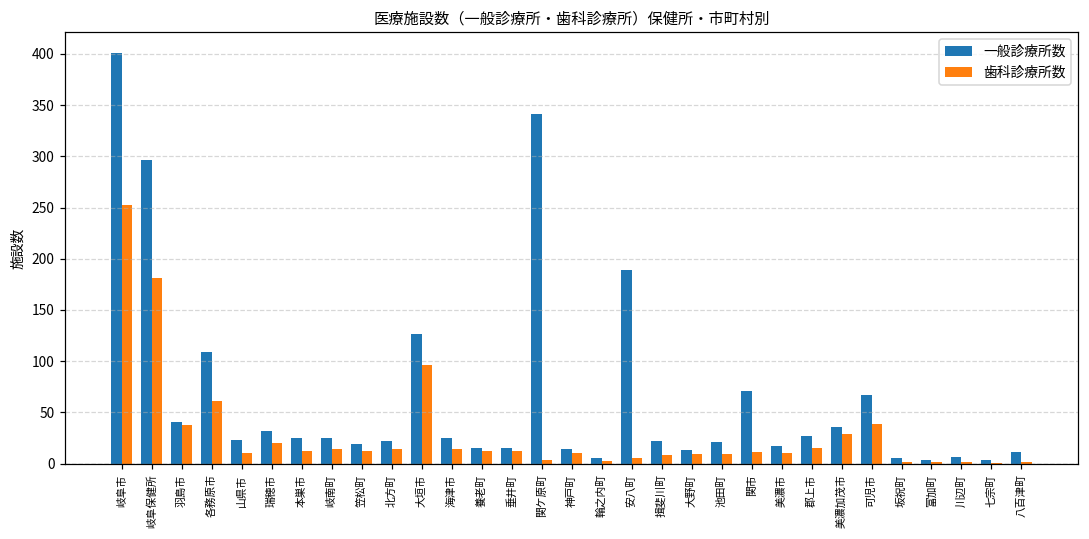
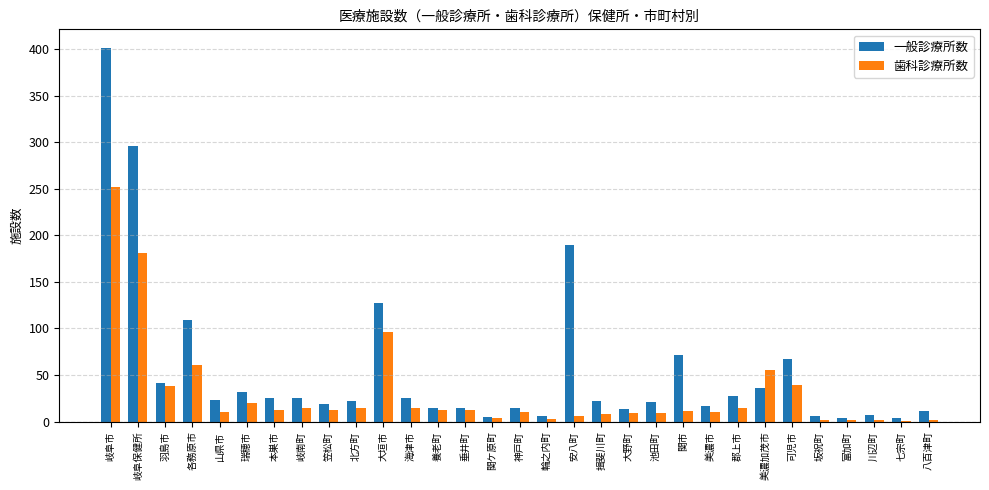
  {
    "一般診療所数": {
      "岐阜市": 400,
      "岐阜保健所": 300,
      "羽島市": 40,
      "各務原市": 110,
      "山県市": 20,
      "瑞穂市": 30,
      "本巣市": 30,
      "岐南町": 30,
      "笠松町": 20,
      "北方町": 20,
      "大垣市": 130,
      "海津市": 30,
      "養老町": 20,
      "垂井町": 20,
-     "関ケ原町": 340,
+     "関ケ原町": 10,
      "神戸町": 10,
      "輪之内町": 10,
      "安八町": 190,
      "揖斐川町": 20,
      "大野町": 10,
      "池田町": 20,
      "関市": 70,
      "美濃市": 20,
      "郡上市": 30,
      "美濃加茂市": 40,
      "可児市": 70,
      "坂祝町": 10,
      "富加町": 0,
      "川辺町": 10,
      "七宗町": 0,
      "八百津町": 10
    },
    "歯科診療所数": {
      "岐阜市": 250,
      "岐阜保健所": 180,
      "羽島市": 40,
      "各務原市": 60,
      "山県市": 10,
      "瑞穂市": 20,
      "本巣市": 10,
      "岐南町": 10,
      "笠松町": 10,
      "北方町": 10,
      "大垣市": 100,
      "海津市": 10,
      "養老町": 10,
      "垂井町": 10,
      "関ケ原町": 0,
      "神戸町": 10,
      "輪之内町": 0,
      "安八町": 10,
      "揖斐川町": 10,
      "大野町": 10,
      "池田町": 10,
      "関市": 10,
      "美濃市": 10,
      "郡上市": 20,
-     "美濃加茂市": 30,
+     "美濃加茂市": 60,
      "可児市": 40
    }
  }
